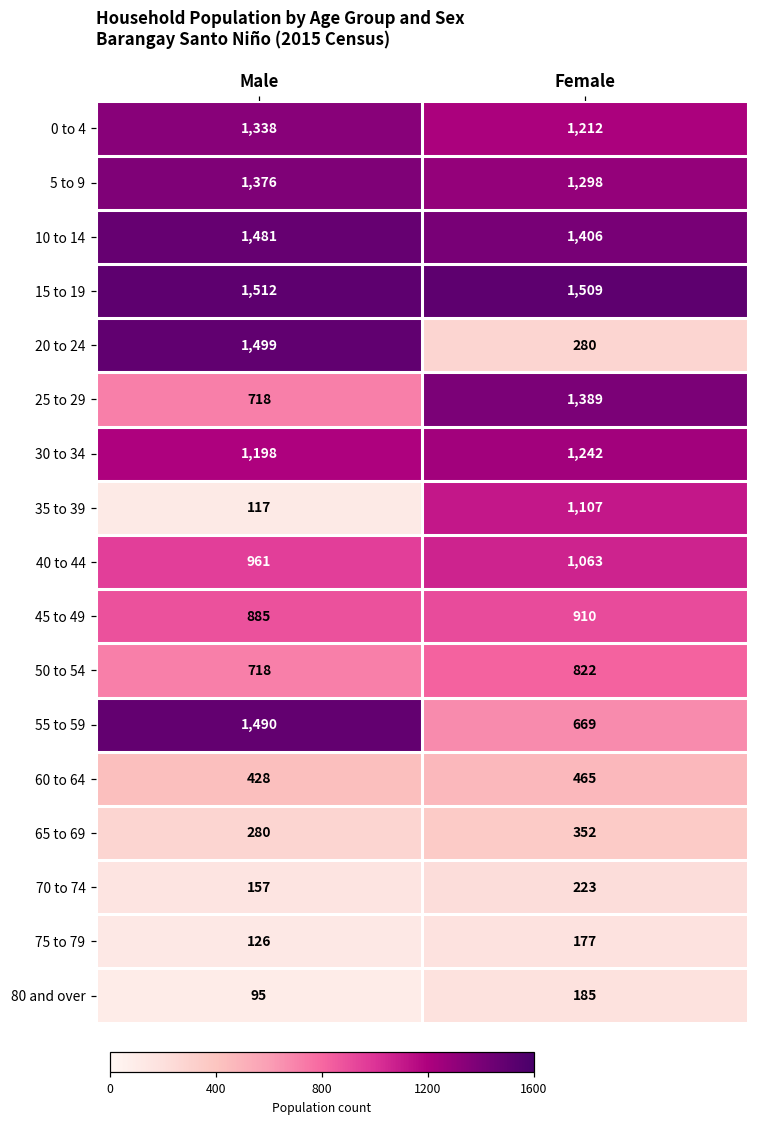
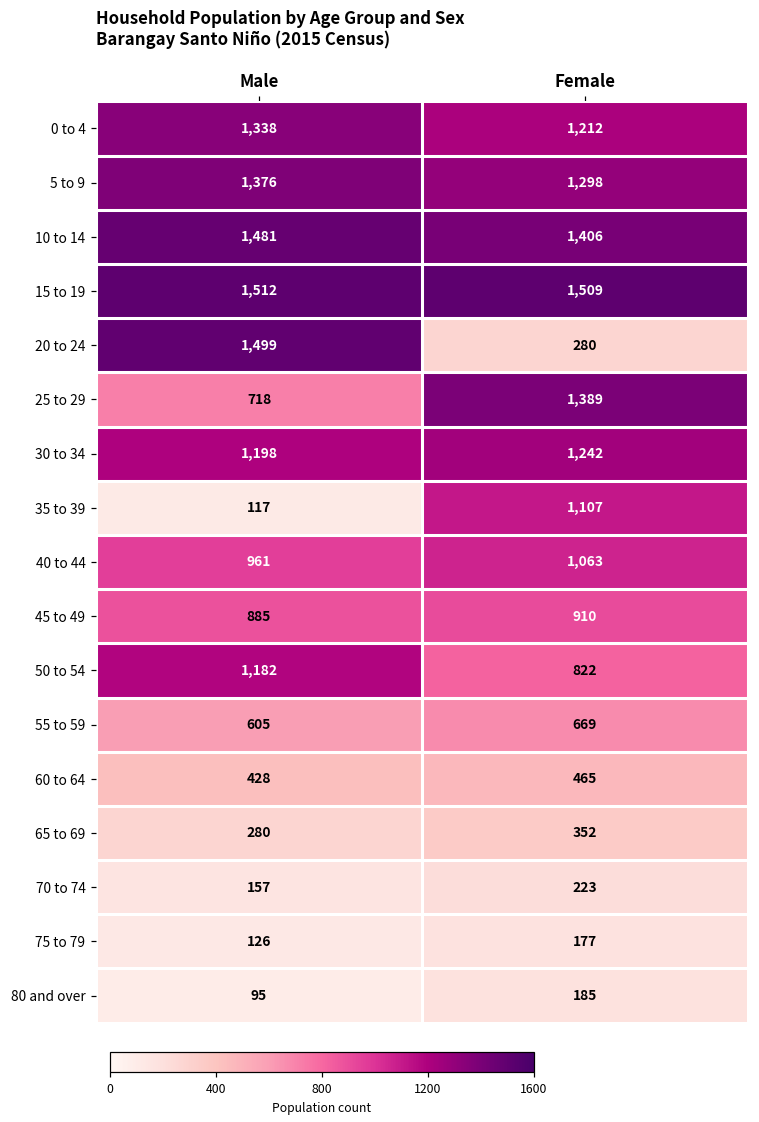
  {
    "0 to 4": {
      "Male": "1,338",
      "Female": "1,212"
    },
    "5 to 9": {
      "Male": "1,376",
      "Female": "1,298"
    },
    "10 to 14": {
      "Male": "1,481",
      "Female": "1,406"
    },
    "15 to 19": {
      "Male": "1,512",
      "Female": "1,509"
    },
    "20 to 24": {
      "Male": "1,499",
      "Female": "280"
    },
    "25 to 29": {
      "Male": "718",
      "Female": "1,389"
    },
    "30 to 34": {
      "Male": "1,198",
      "Female": "1,242"
    },
    "35 to 39": {
      "Male": "117",
      "Female": "1,107"
    },
    "40 to 44": {
      "Male": "961",
      "Female": "1,063"
    },
    "45 to 49": {
      "Male": "885",
      "Female": "910"
    },
    "50 to 54": {
-     "Male": "718",
+     "Male": "1,182",
      "Female": "822"
    },
    "55 to 59": {
-     "Male": "1,490",
+     "Male": "605",
      "Female": "669"
    },
    "60 to 64": {
      "Male": "428",
      "Female": "465"
    },
    "65 to 69": {
      "Male": "280",
      "Female": "352"
    },
    "70 to 74": {
      "Male": "157",
      "Female": "223"
    },
    "75 to 79": {
      "Male": "126",
      "Female": "177"
    },
    "80 and over": {
      "Male": "95",
      "Female": "185"
    }
  }
